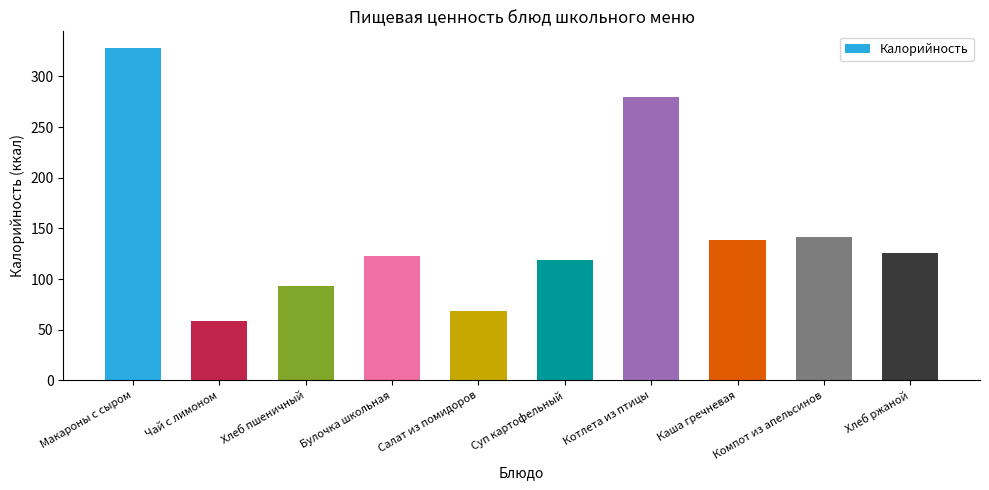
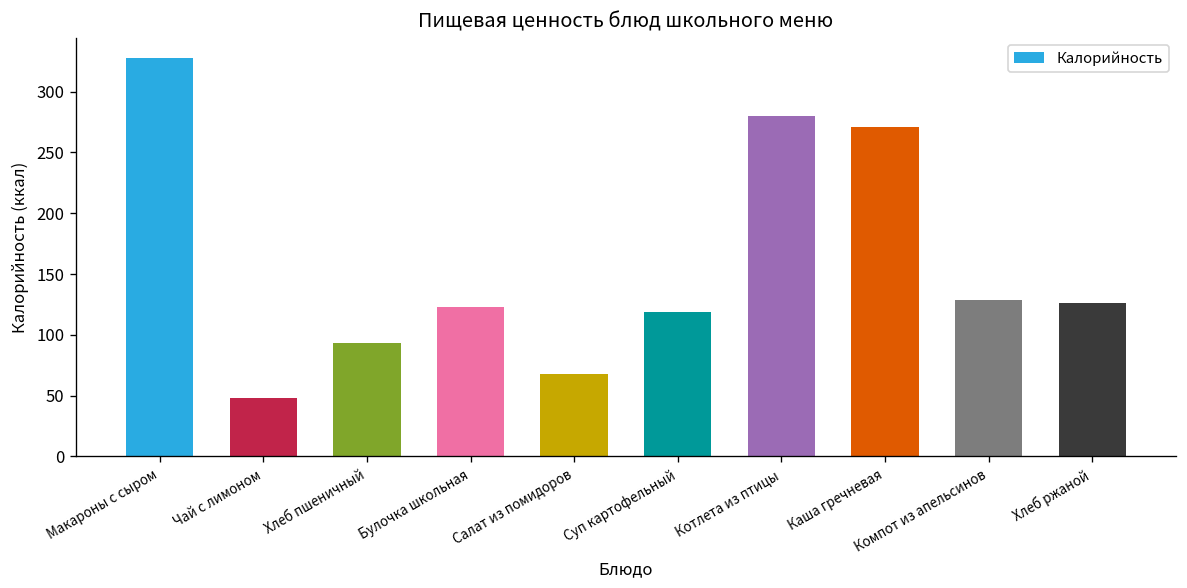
  {
    "Макароны с сыром": 328,
-   "Чай с лимоном": 59,
+   "Чай с лимоном": 48,
    "Хлеб пшеничный": 93,
    "Булочка школьная": 123,
    "Салат из помидоров": 68,
    "Суп картофельный": 119,
    "Котлета из птицы": 280,
-   "Каша гречневая": 139,
-   "Компот из апельсинов": 141,
+   "Каша гречневая": 271,
+   "Компот из апельсинов": 129,
    "Хлеб ржаной": 126
  }
